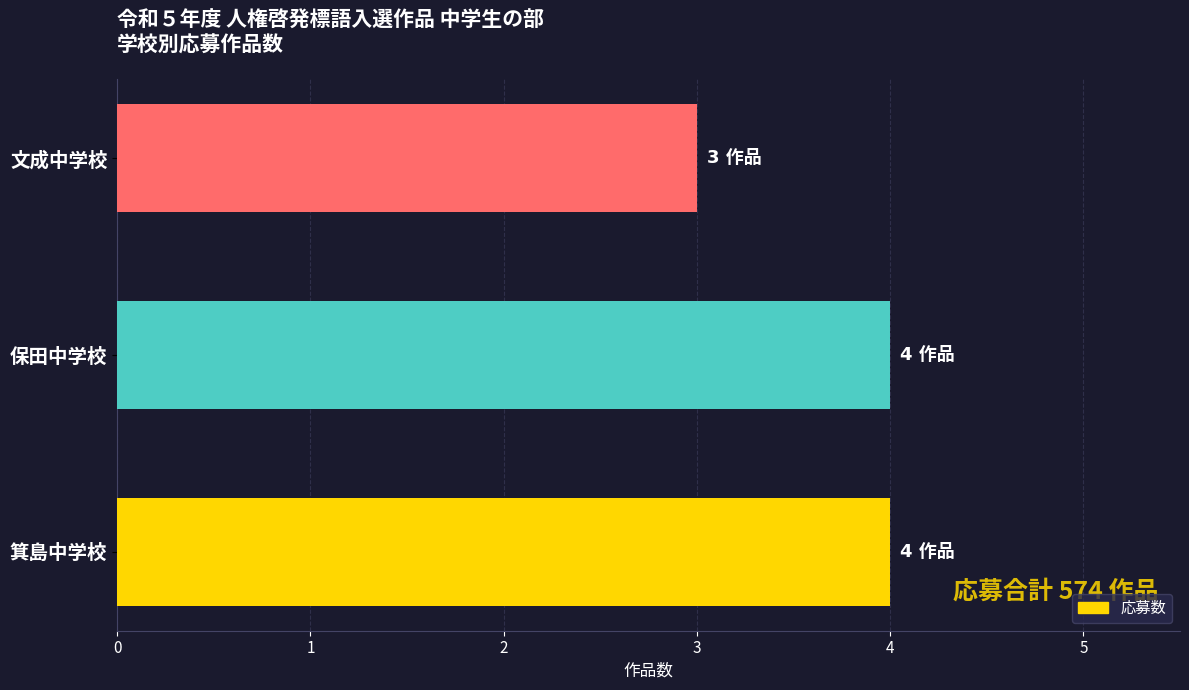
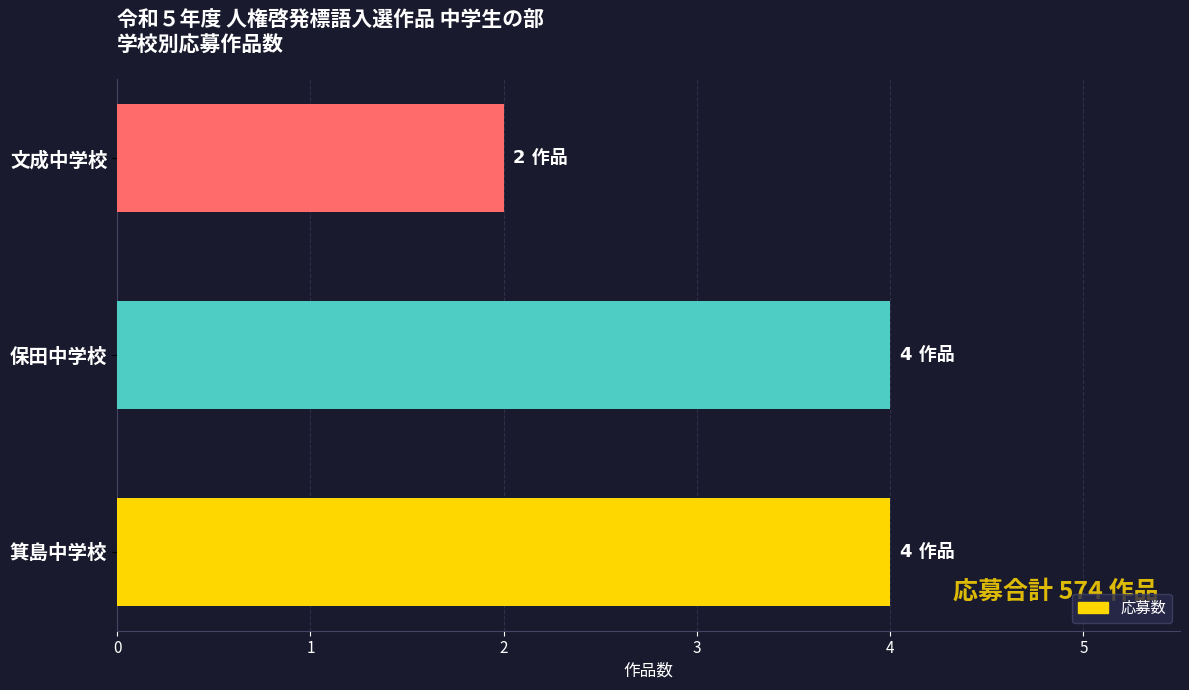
  {
-   "文成中学校": 3,
+   "文成中学校": 2,
    "保田中学校": 4,
    "箕島中学校": 4
  }
